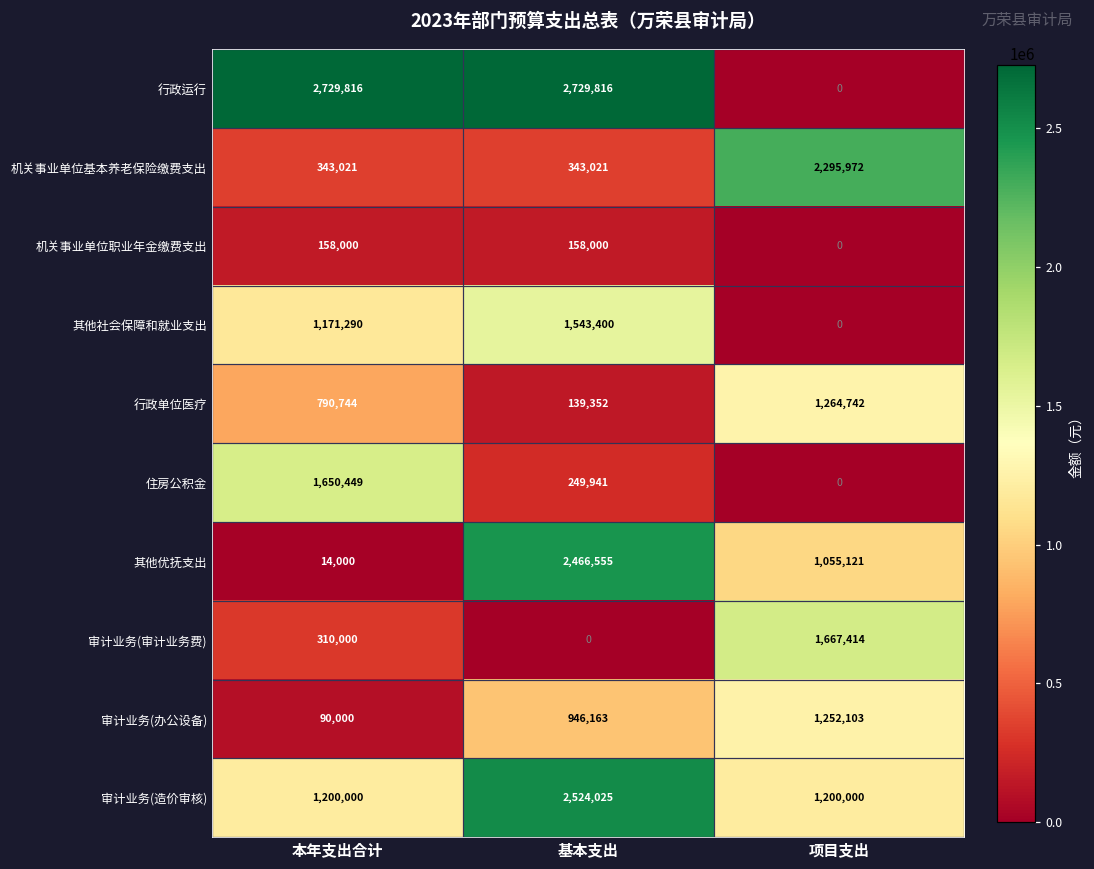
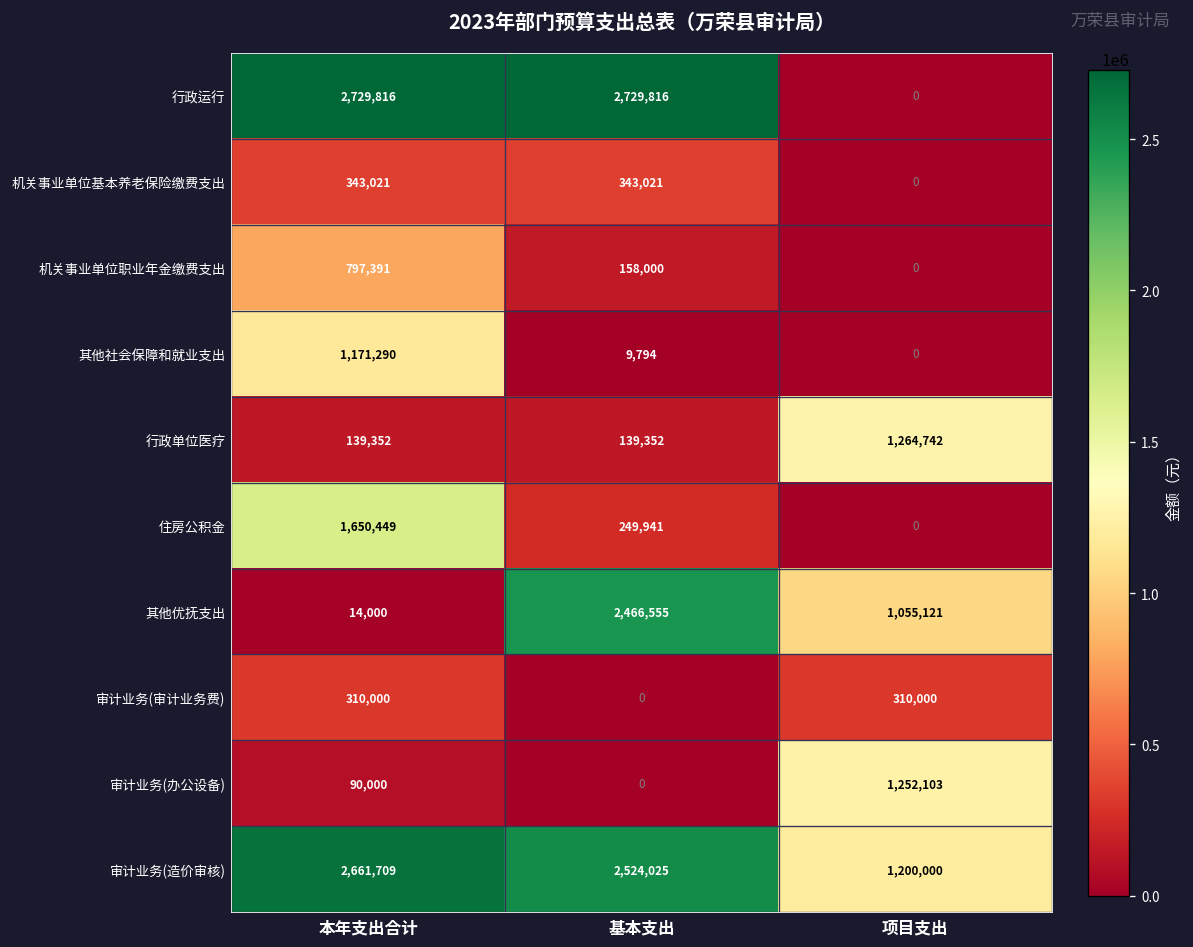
  {
    "行政运行": {
      "本年支出合计": "2,729,816",
      "基本支出": "2,729,816",
      "项目支出": "0"
    },
    "机关事业单位基本养老保险缴费支出": {
      "本年支出合计": "343,021",
      "基本支出": "343,021",
-     "项目支出": "2,295,972"
+     "项目支出": "0"
    },
    "机关事业单位职业年金缴费支出": {
-     "本年支出合计": "158,000",
+     "本年支出合计": "797,391",
      "基本支出": "158,000",
      "项目支出": "0"
    },
    "其他社会保障和就业支出": {
      "本年支出合计": "1,171,290",
-     "基本支出": "1,543,400",
+     "基本支出": "9,794",
      "项目支出": "0"
    },
    "行政单位医疗": {
-     "本年支出合计": "790,744",
+     "本年支出合计": "139,352",
      "基本支出": "139,352",
      "项目支出": "1,264,742"
    },
    "住房公积金": {
      "本年支出合计": "1,650,449",
      "基本支出": "249,941",
      "项目支出": "0"
    },
    "其他优抚支出": {
      "本年支出合计": "14,000",
      "基本支出": "2,466,555",
      "项目支出": "1,055,121"
    },
    "审计业务(审计业务费)": {
      "本年支出合计": "310,000",
      "基本支出": "0",
-     "项目支出": "1,667,414"
+     "项目支出": "310,000"
    },
    "审计业务(办公设备)": {
      "本年支出合计": "90,000",
-     "基本支出": "946,163",
+     "基本支出": "0",
      "项目支出": "1,252,103"
    },
    "审计业务(造价审核)": {
-     "本年支出合计": "1,200,000",
+     "本年支出合计": "2,661,709",
      "基本支出": "2,524,025",
      "项目支出": "1,200,000"
    }
  }
